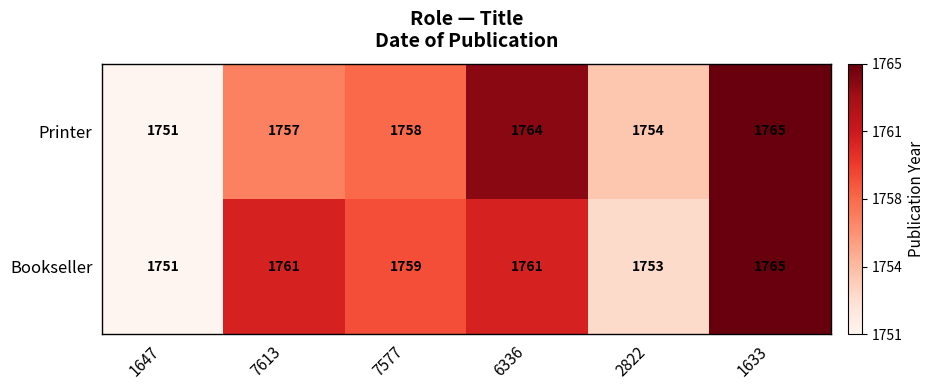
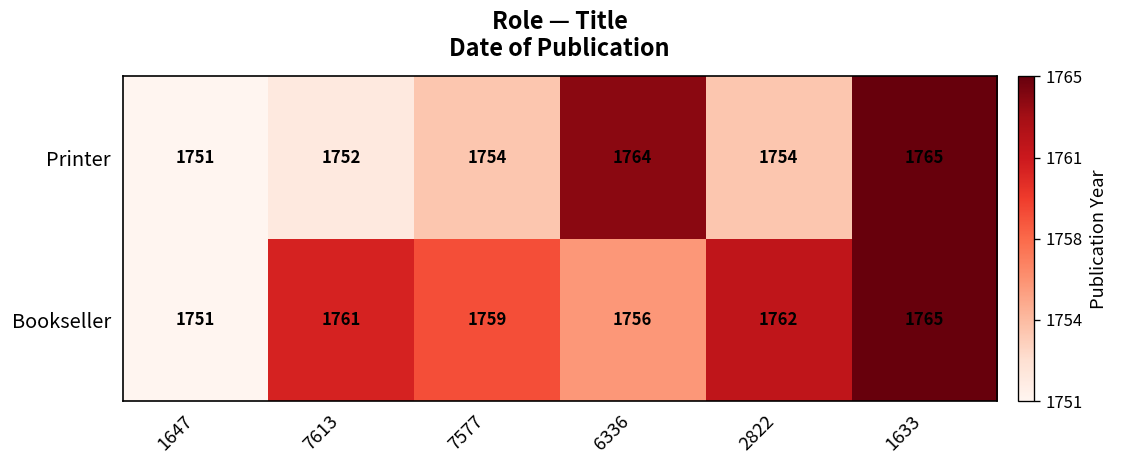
  {
    "Printer": {
      "1647": 1751,
-     "7613": 1757,
-     "7577": 1758,
+     "7613": 1752,
+     "7577": 1754,
      "6336": 1764,
      "2822": 1754,
      "1633": 1765
    },
    "Bookseller": {
      "1647": 1751,
      "7613": 1761,
      "7577": 1759,
-     "6336": 1761,
-     "2822": 1753,
+     "6336": 1756,
+     "2822": 1762,
      "1633": 1765
    }
  }
